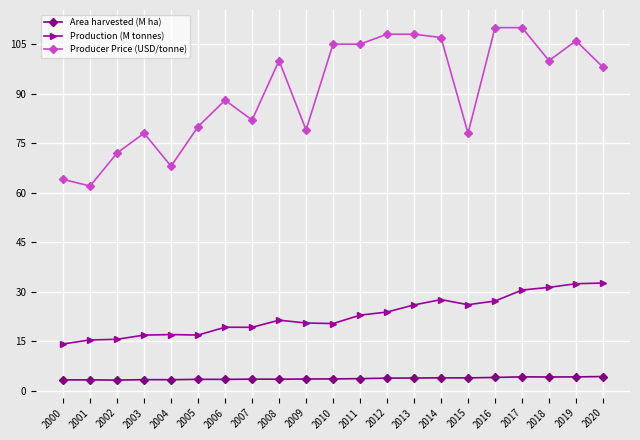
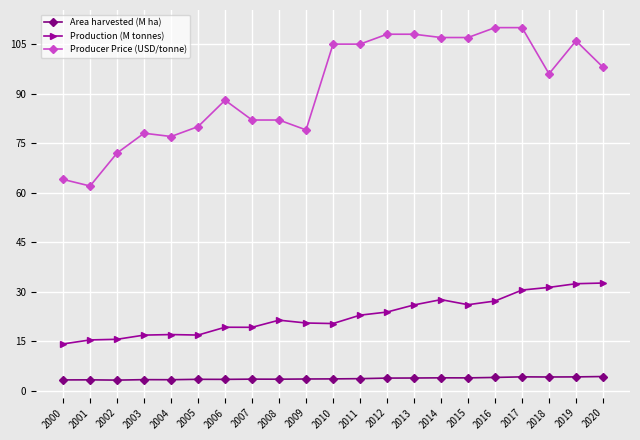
  {
    "Producer Price (USD/tonne)": {
      "2000": 64,
      "2001": 62,
      "2002": 72,
      "2003": 78,
-     "2004": 68,
+     "2004": 77,
      "2005": 80,
      "2006": 88,
      "2007": 82,
-     "2008": 100,
+     "2008": 82,
      "2009": 79,
      "2010": 105,
      "2011": 105,
      "2012": 108,
      "2013": 108,
      "2014": 107,
-     "2015": 78,
+     "2015": 107,
      "2016": 110,
      "2017": 110,
-     "2018": 100,
+     "2018": 96,
      "2019": 106,
      "2020": 98
    }
  }
